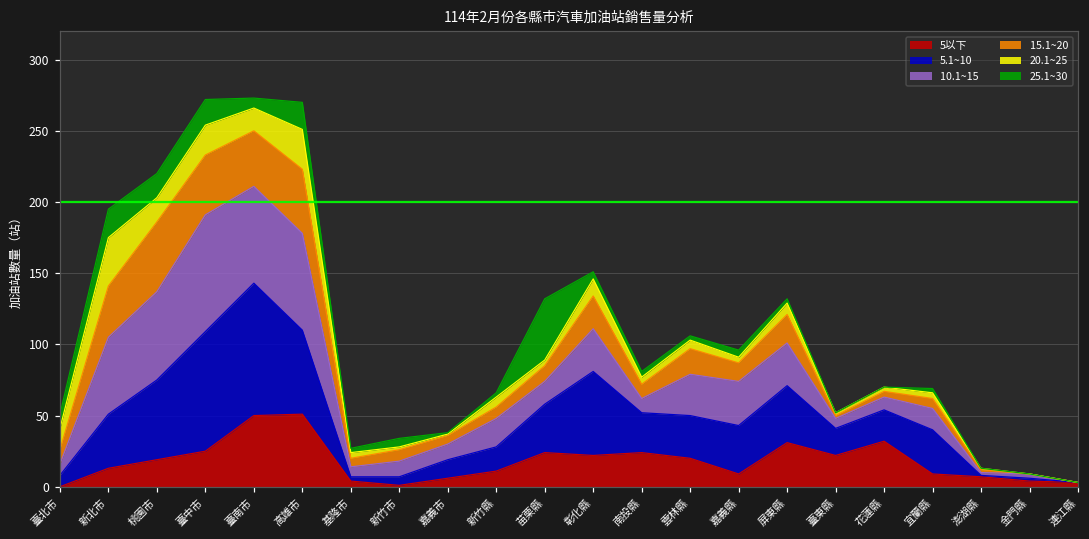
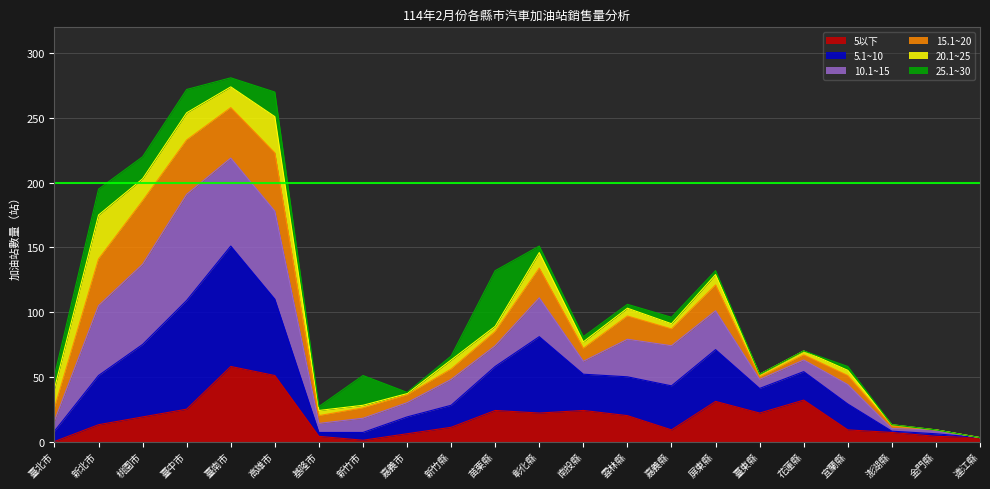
  {
    "5以下": {
      "臺北市": 0,
      "新北市": 13,
      "桃園市": 19,
      "臺中市": 25,
-     "臺南市": 50,
+     "臺南市": 58,
      "高雄市": 51,
      "基隆市": 4,
      "新竹市": 1,
      "嘉義市": 6,
      "新竹縣": 11,
      "苗栗縣": 24,
      "彰化縣": 22,
      "南投縣": 24,
      "雲林縣": 20,
      "嘉義縣": 9,
      "屏東縣": 31,
      "臺東縣": 22,
      "花蓮縣": 32,
      "宜蘭縣": 9
    },
    "5.1~10": {
      "臺北市": 8,
      "新北市": 38,
      "桃園市": 56,
      "臺中市": 84,
      "臺南市": 93,
      "高雄市": 59,
      "基隆市": 3,
      "新竹市": 6,
      "嘉義市": 13,
      "新竹縣": 17,
      "苗栗縣": 34,
      "彰化縣": 59,
      "南投縣": 28,
      "雲林縣": 30,
      "嘉義縣": 34,
      "屏東縣": 40,
      "臺東縣": 19,
      "花蓮縣": 22,
-     "宜蘭縣": 31
+     "宜蘭縣": 20
    },
    "10.1~15": {
      "臺北市": 8,
      "新北市": 54,
      "桃園市": 62,
      "臺中市": 82,
      "臺南市": 68,
      "高雄市": 68,
      "基隆市": 7,
      "新竹市": 11,
      "嘉義市": 11,
      "新竹縣": 20,
      "苗栗縣": 16,
      "彰化縣": 30,
      "南投縣": 10,
      "雲林縣": 29,
      "嘉義縣": 31,
      "屏東縣": 30,
      "臺東縣": 7,
      "花蓮縣": 9,
      "宜蘭縣": 15,
      "澎湖縣": 2
    },
    "15.1~20": {
      "臺北市": 10,
      "新北市": 36,
      "桃園市": 49,
      "臺中市": 42,
      "臺南市": 39,
      "高雄市": 45,
      "基隆市": 6,
      "新竹市": 8,
      "新竹縣": 8,
      "苗栗縣": 11,
      "彰化縣": 23,
      "南投縣": 10,
      "雲林縣": 18,
      "嘉義縣": 13,
      "屏東縣": 20,
      "臺東縣": 2,
      "花蓮縣": 4,
      "宜蘭縣": 7
    },
    "20.1~25": {
      "臺北市": 15,
      "新北市": 34,
      "桃園市": 17,
      "臺中市": 21,
      "臺南市": 16,
      "高雄市": 28,
      "基隆市": 4,
      "新竹市": 2,
      "新竹縣": 7,
      "苗栗縣": 4,
      "彰化縣": 12,
      "南投縣": 5,
      "雲林縣": 6,
      "嘉義縣": 4,
      "屏東縣": 8,
      "宜蘭縣": 4
    },
    "25.1~30": {
      "臺北市": 10,
      "新北市": 20,
      "桃園市": 17,
      "臺中市": 18,
      "臺南市": 7,
      "高雄市": 19,
      "基隆市": 3,
-     "新竹市": 6,
+     "新竹市": 23,
      "新竹縣": 3,
      "苗栗縣": 43,
      "彰化縣": 5,
      "南投縣": 4,
      "雲林縣": 3,
      "嘉義縣": 5,
      "屏東縣": 3,
      "宜蘭縣": 3
    }
  }
